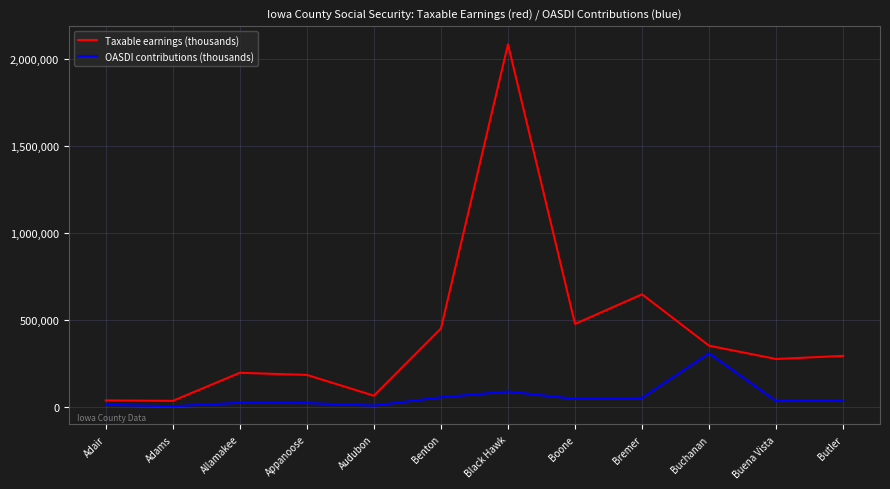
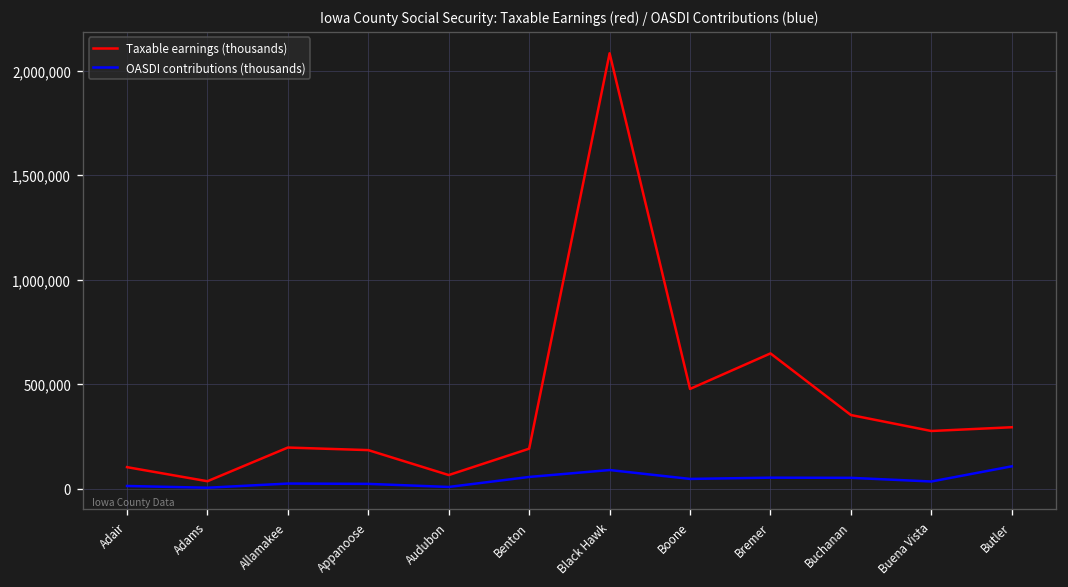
  {
    "Taxable earnings (thousands)": {
-     "Adair": "40,000",
+     "Adair": "100,000",
      "Adams": "40,000",
      "Allamakee": "200,000",
      "Appanoose": "180,000",
      "Audubon": "70,000",
-     "Benton": "450,000",
+     "Benton": "190,000",
      "Black Hawk": "2,080,000",
      "Boone": "480,000",
      "Bremer": "650,000",
      "Buchanan": "350,000",
      "Buena Vista": "280,000",
      "Butler": "290,000"
    },
    "OASDI contributions (thousands)": {
      "Adair": "10,000",
      "Adams": "0",
      "Allamakee": "20,000",
      "Appanoose": "20,000",
      "Audubon": "10,000",
      "Benton": "60,000",
      "Black Hawk": "90,000",
      "Boone": "50,000",
      "Bremer": "50,000",
-     "Buchanan": "310,000",
+     "Buchanan": "50,000",
      "Buena Vista": "30,000",
-     "Butler": "40,000"
+     "Butler": "110,000"
    }
  }
